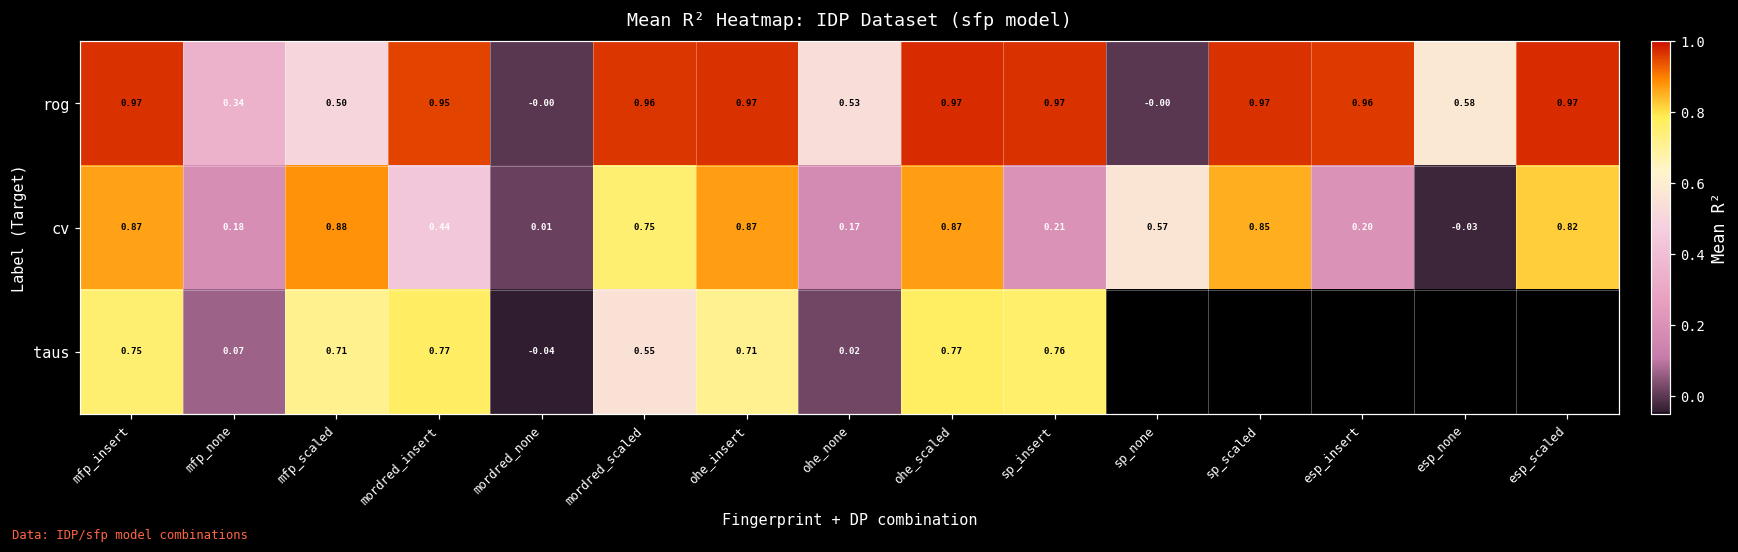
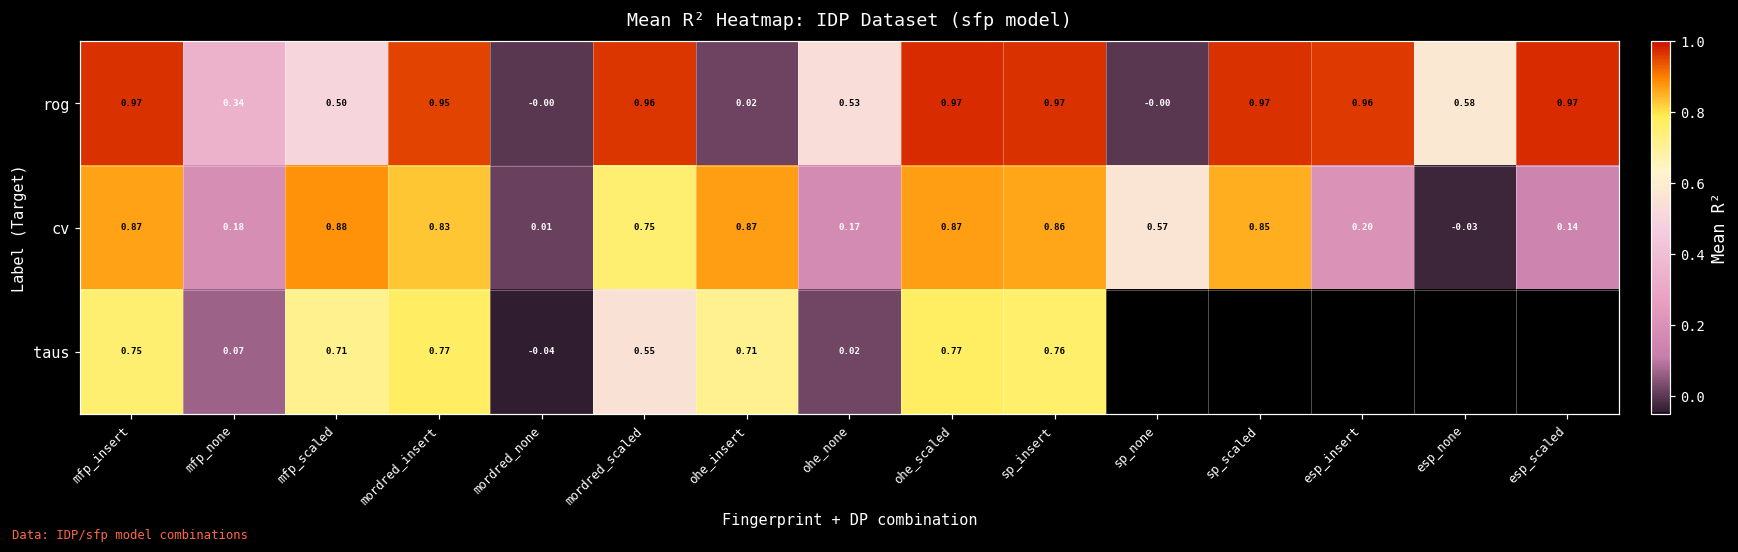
  {
    "rog": {
      "mfp_insert": 0.97,
      "mfp_none": 0.34,
      "mfp_scaled": 0.50,
      "mordred_insert": 0.95,
      "mordred_none": -0.00,
      "mordred_scaled": 0.96,
-     "ohe_insert": 0.97,
+     "ohe_insert": 0.02,
      "ohe_none": 0.53,
      "ohe_scaled": 0.97,
      "sp_insert": 0.97,
      "sp_none": -0.00,
      "sp_scaled": 0.97,
      "esp_insert": 0.96,
      "esp_none": 0.58,
      "esp_scaled": 0.97
    },
    "cv": {
      "mfp_insert": 0.87,
      "mfp_none": 0.18,
      "mfp_scaled": 0.88,
-     "mordred_insert": 0.44,
+     "mordred_insert": 0.83,
      "mordred_none": 0.01,
      "mordred_scaled": 0.75,
      "ohe_insert": 0.87,
      "ohe_none": 0.17,
      "ohe_scaled": 0.87,
-     "sp_insert": 0.21,
+     "sp_insert": 0.86,
      "sp_none": 0.57,
      "sp_scaled": 0.85,
      "esp_insert": 0.20,
      "esp_none": -0.03,
-     "esp_scaled": 0.82
+     "esp_scaled": 0.14
    },
    "taus": {
      "mfp_insert": 0.75,
      "mfp_none": 0.07,
      "mfp_scaled": 0.71,
      "mordred_insert": 0.77,
      "mordred_none": -0.04,
      "mordred_scaled": 0.55,
      "ohe_insert": 0.71,
      "ohe_none": 0.02,
      "ohe_scaled": 0.77,
      "sp_insert": 0.76
    }
  }
